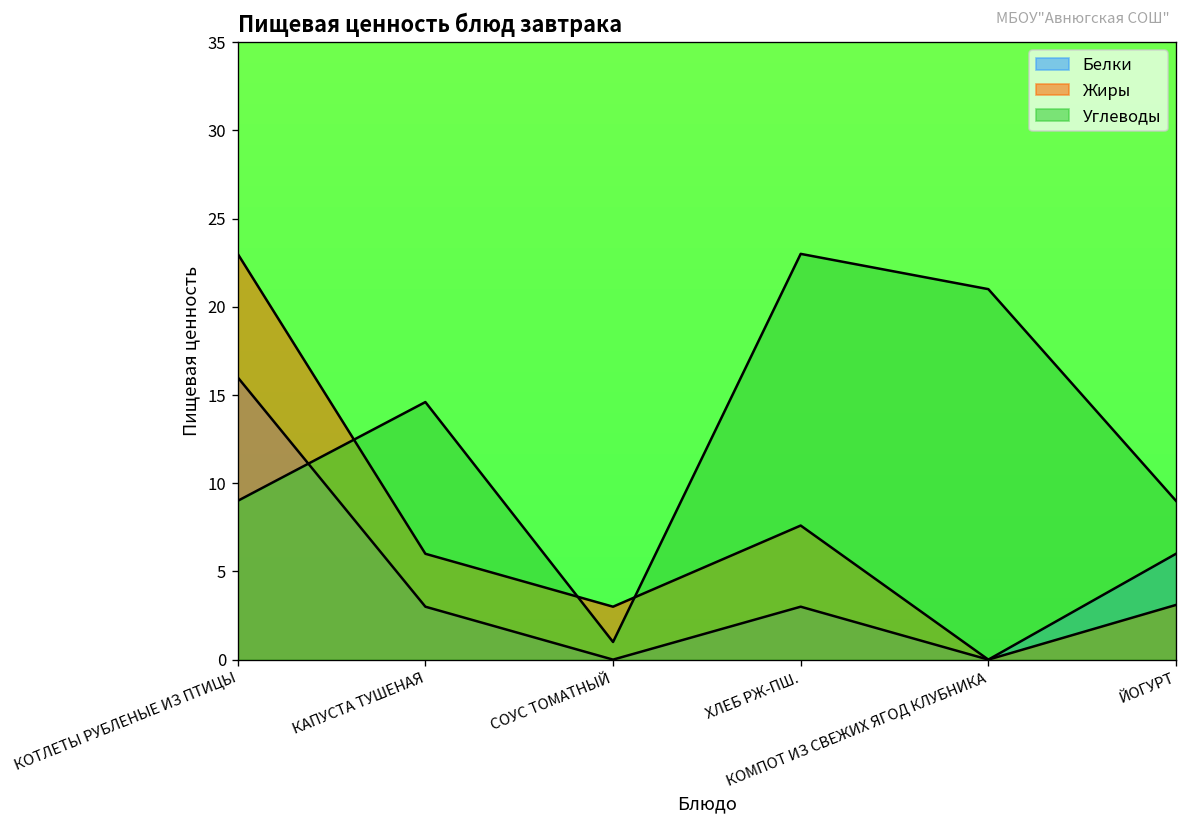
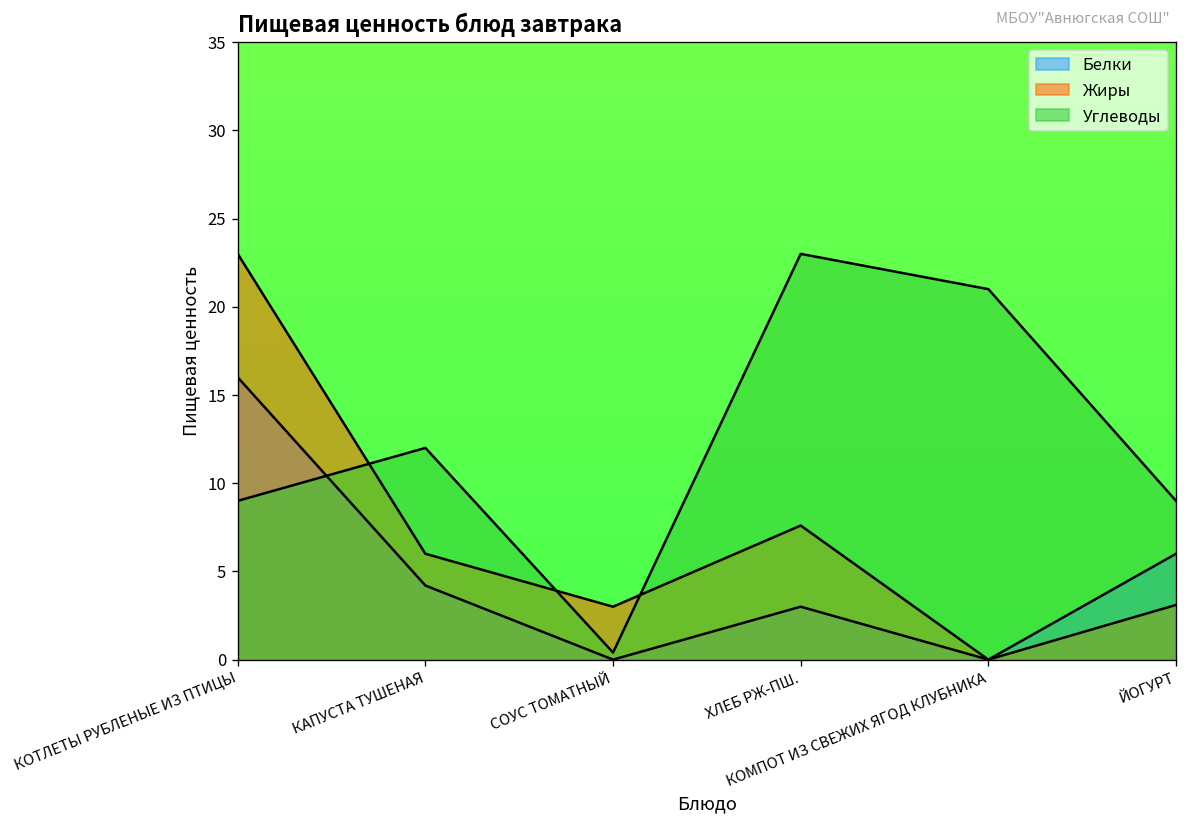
  {
    "Белки": {
      "КОТЛЕТЫ РУБЛЕНЫЕ ИЗ ПТИЦЫ": 16.0,
-     "КАПУСТА ТУШЕНАЯ": 3.0,
+     "КАПУСТА ТУШЕНАЯ": 4.2,
      "СОУС ТОМАТНЫЙ": 0.0,
      "ХЛЕБ РЖ-ПШ.": 3.0,
      "ЙОГУРТ": 6.0
    },
    "Жиры": {
      "КОТЛЕТЫ РУБЛЕНЫЕ ИЗ ПТИЦЫ": 23.0,
      "КАПУСТА ТУШЕНАЯ": 6.0,
      "СОУС ТОМАТНЫЙ": 3.0,
      "ХЛЕБ РЖ-ПШ.": 7.6,
      "ЙОГУРТ": 3.1
    },
    "Углеводы": {
      "КОТЛЕТЫ РУБЛЕНЫЕ ИЗ ПТИЦЫ": 9.0,
-     "КАПУСТА ТУШЕНАЯ": 14.6,
-     "СОУС ТОМАТНЫЙ": 1.0,
+     "КАПУСТА ТУШЕНАЯ": 12.0,
+     "СОУС ТОМАТНЫЙ": 0.4,
      "ХЛЕБ РЖ-ПШ.": 23.0,
      "КОМПОТ ИЗ СВЕЖИХ ЯГОД КЛУБНИКА": 21.0,
      "ЙОГУРТ": 9.0
    }
  }
